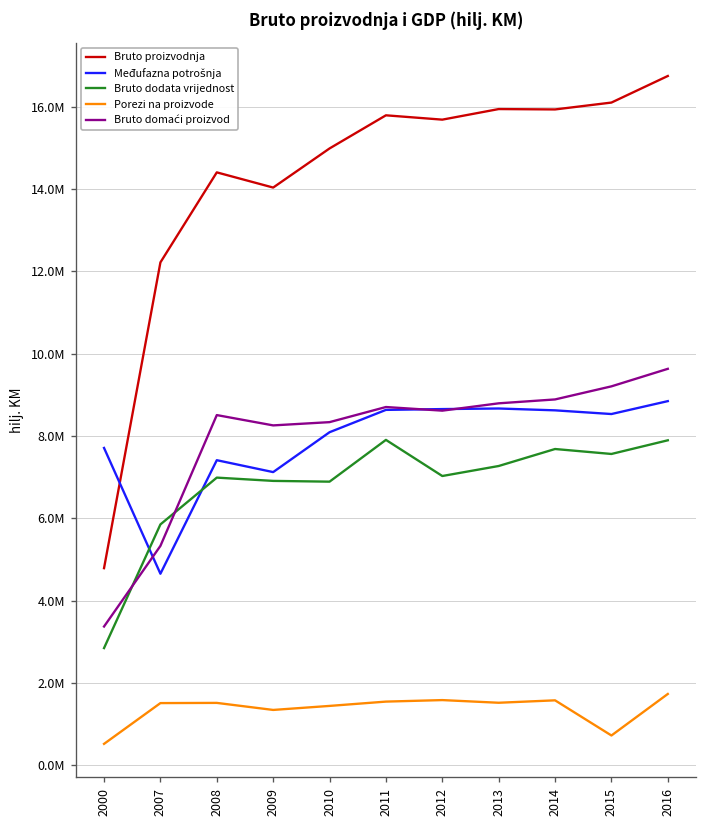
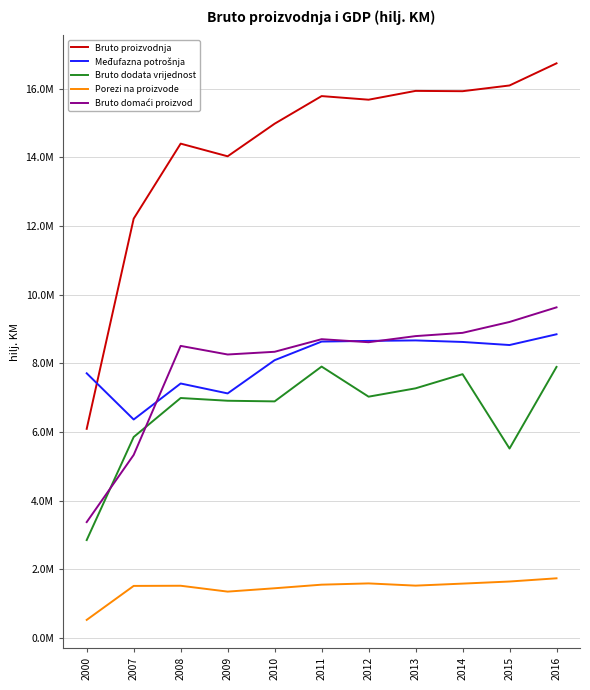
  {
    "Bruto proizvodnja": {
-     "2000": 4800000,
+     "2000": 6100000,
      "2007": 12200000,
      "2008": 14400000,
      "2009": 14000000,
      "2010": 15000000,
      "2011": 15800000,
      "2012": 15700000,
      "2013": 15900000,
      "2014": 15900000,
      "2015": 16100000,
      "2016": 16700000
    },
    "Međufazna potrošnja": {
      "2000": 7700000,
-     "2007": 4700000,
+     "2007": 6400000,
      "2008": 7400000,
      "2009": 7100000,
      "2010": 8100000,
      "2013": 8700000,
      "2014": 8600000,
      "2015": 8500000,
      "2016": 8800000
    },
    "Bruto dodata vrijednost": {
      "2000": 2800000,
      "2007": 5900000,
      "2008": 7000000,
      "2009": 6900000,
      "2010": 6900000,
      "2011": 7900000,
      "2012": 7000000,
      "2013": 7300000,
      "2014": 7700000,
-     "2015": 7600000,
+     "2015": 5500000,
      "2016": 7900000
    },
    "Porezi na proizvode": {
      "2000": 500000,
      "2007": 1500000,
      "2008": 1500000,
      "2009": 1300000,
      "2010": 1400000,
      "2011": 1600000,
      "2012": 1600000,
      "2013": 1500000,
      "2014": 1600000,
-     "2015": 700000,
+     "2015": 1600000,
      "2016": 1700000
    },
    "Bruto domaći proizvod": {
      "2000": 3400000,
      "2007": 5300000,
      "2008": 8500000,
      "2009": 8300000,
      "2010": 8300000,
      "2013": 8800000,
      "2014": 8900000,
      "2015": 9200000,
      "2016": 9600000
    }
  }
